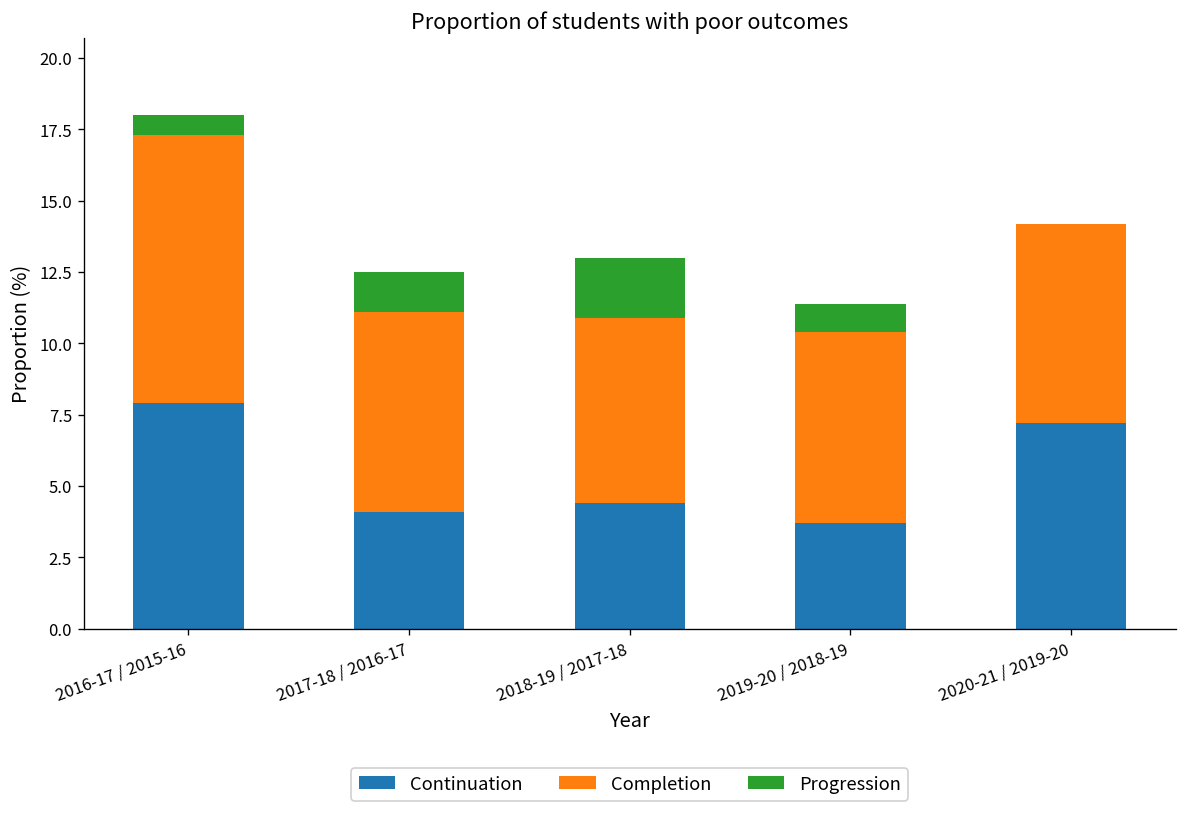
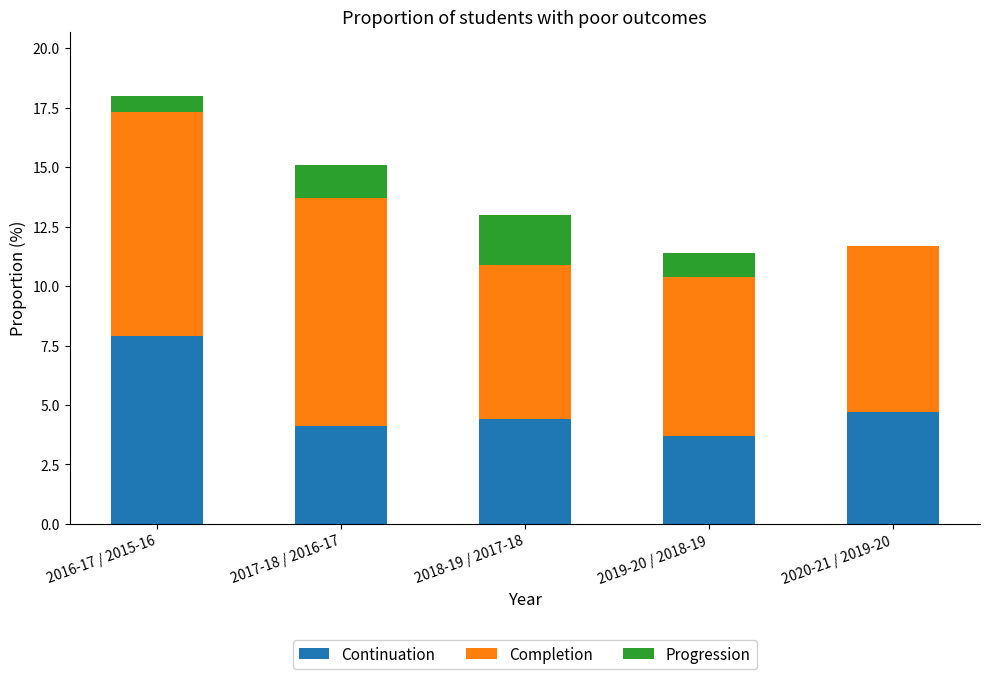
  {
    "Continuation": {
      "2016-17 / 2015-16": 7.9,
      "2017-18 / 2016-17": 4.1,
      "2018-19 / 2017-18": 4.4,
      "2019-20 / 2018-19": 3.7,
-     "2020-21 / 2019-20": 7.2
+     "2020-21 / 2019-20": 4.7
    },
    "Completion": {
      "2016-17 / 2015-16": 9.4,
-     "2017-18 / 2016-17": 7.0,
+     "2017-18 / 2016-17": 9.6,
      "2018-19 / 2017-18": 6.5,
      "2019-20 / 2018-19": 6.7,
      "2020-21 / 2019-20": 7.0
    },
    "Progression": {
      "2016-17 / 2015-16": 0.7,
      "2017-18 / 2016-17": 1.4,
      "2018-19 / 2017-18": 2.1,
      "2019-20 / 2018-19": 1.0,
      "2020-21 / 2019-20": 0.0
    }
  }
